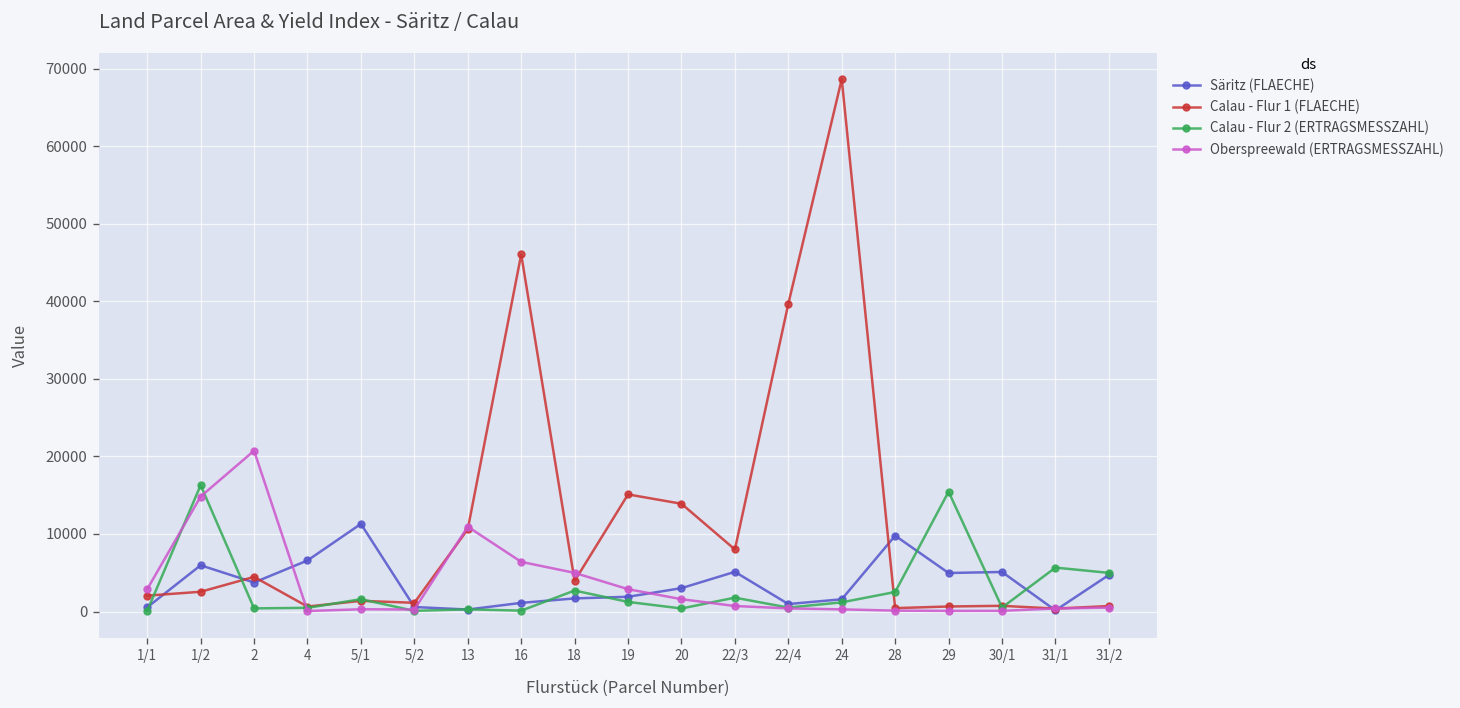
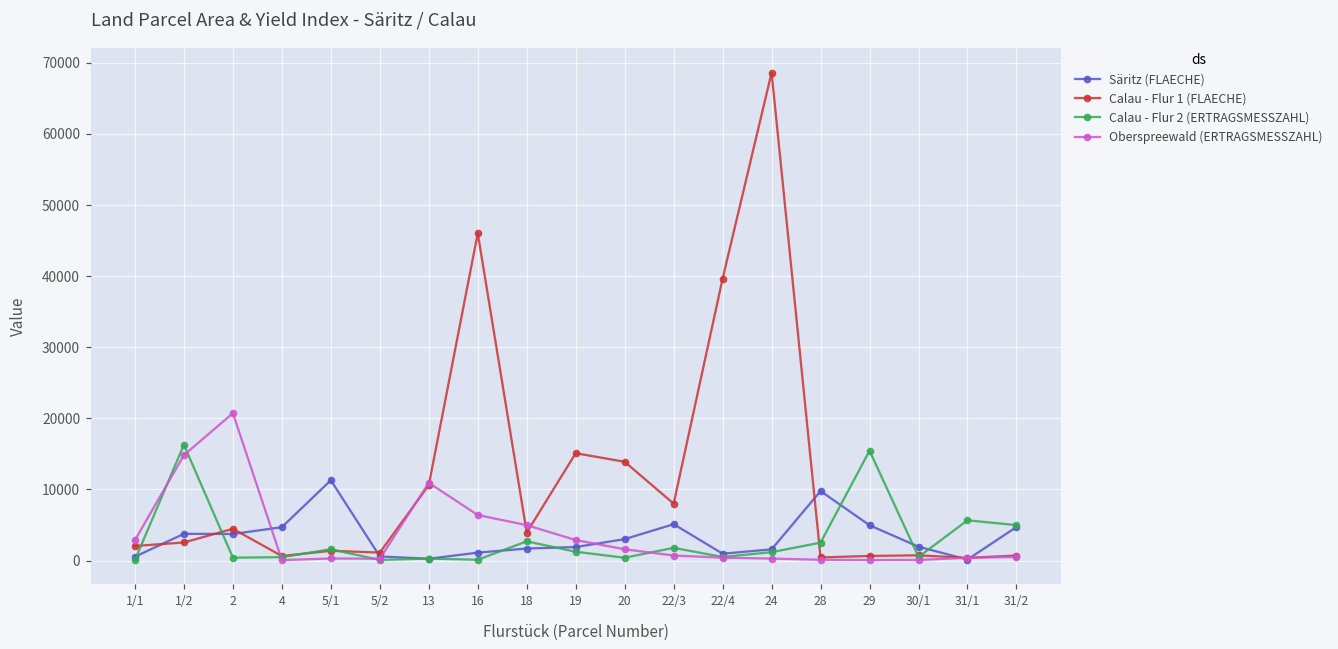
  {
    "Säritz (FLAECHE)": {
      "1/1": 1000,
-     "1/2": 6000,
+     "1/2": 4000,
      "2": 4000,
-     "4": 7000,
+     "4": 5000,
      "5/1": 11000,
      "16": 1000,
      "18": 2000,
      "19": 2000,
      "20": 3000,
      "22/3": 5000,
      "22/4": 1000,
      "24": 2000,
      "28": 10000,
      "29": 5000,
-     "30/1": 5000
+     "30/1": 2000
    },
    "Calau - Flur 1 (FLAECHE)": {
      "1/1": 2000,
      "1/2": 3000,
      "2": 4000,
      "5/2": 1000,
      "16": 46000,
      "18": 4000,
      "19": 15000,
      "20": 14000,
      "22/3": 8000,
      "22/4": 40000,
      "24": 69000,
      "29": 1000
    },
    "Calau - Flur 2 (ERTRAGSMESSZAHL)": {
      "1/1": 0,
      "1/2": 16000,
      "2": 0,
      "16": 0,
      "18": 3000,
      "19": 1000,
      "20": 0,
      "22/3": 2000,
      "24": 1000,
      "28": 3000,
      "29": 15000,
      "31/1": 6000
    },
    "Oberspreewald (ERTRAGSMESSZAHL)": {
      "1/1": 3000,
      "1/2": 15000,
      "2": 21000,
      "4": 0,
      "5/1": 0,
      "16": 6000,
      "18": 5000,
      "19": 3000,
      "20": 2000,
      "22/3": 1000,
      "24": 0,
      "29": 0,
      "30/1": 0
    }
  }
